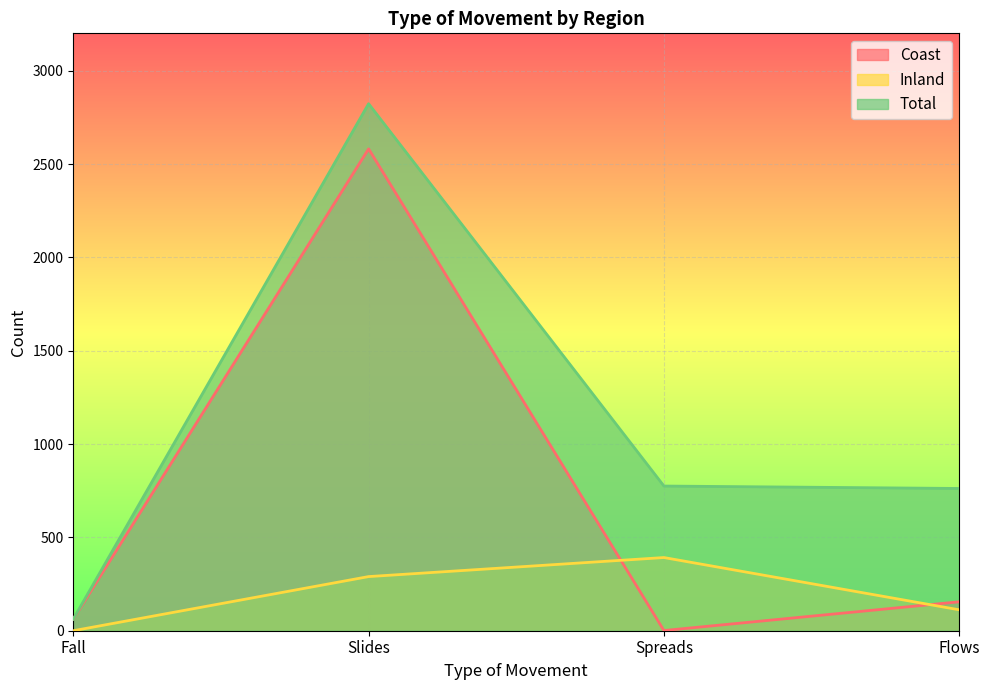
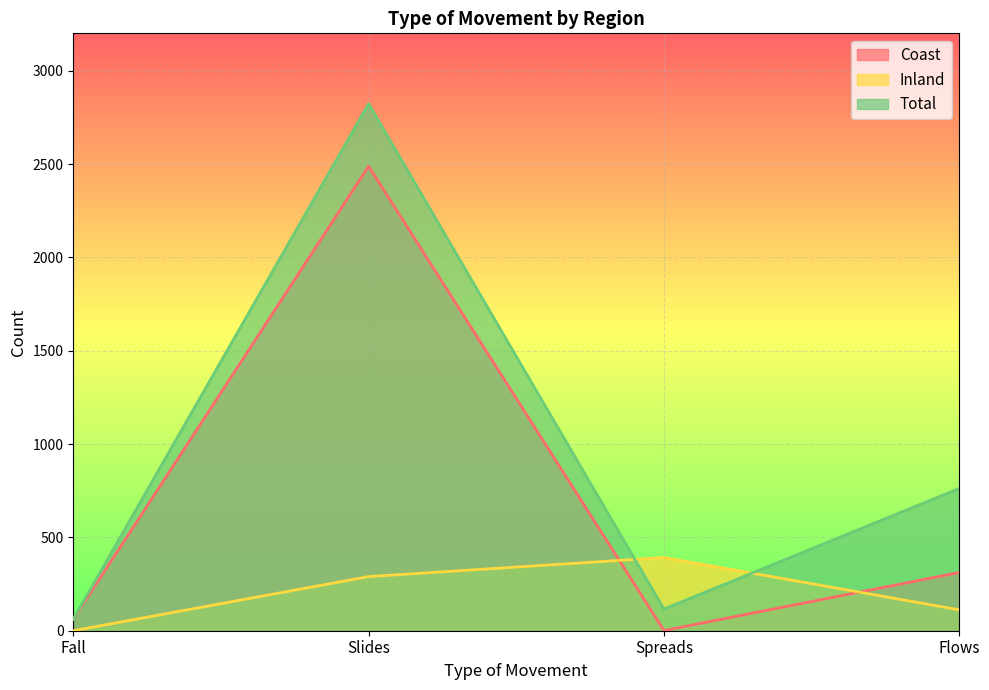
  {
    "Coast": {
-     "Slides": 2580,
+     "Slides": 2490,
      "Spreads": 0,
-     "Flows": 160
+     "Flows": 310
    },
    "Inland": {
      "Fall": 0,
      "Slides": 290,
      "Spreads": 390,
      "Flows": 110
    },
    "Total": {
      "Slides": 2820,
-     "Spreads": 780,
+     "Spreads": 120,
      "Flows": 760
    }
  }
